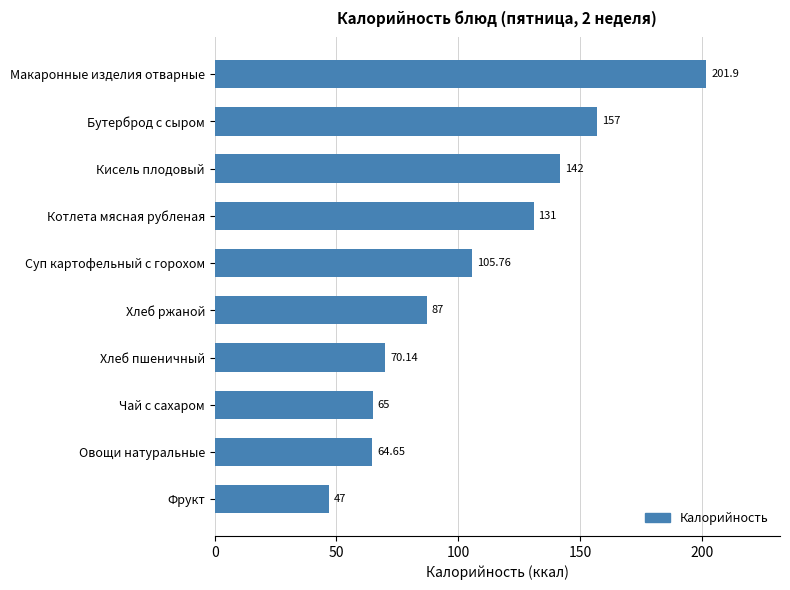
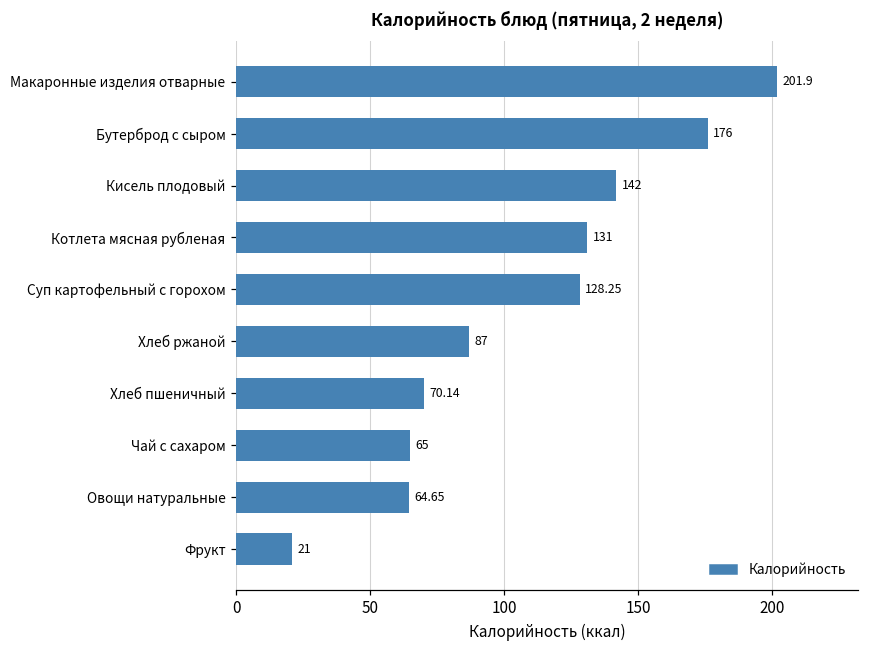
  {
    "Макаронные изделия отварные": 201.9,
-   "Бутерброд с сыром": 157,
+   "Бутерброд с сыром": 176,
    "Кисель плодовый": 142,
    "Котлета мясная рубленая": 131,
-   "Суп картофельный с горохом": 105.76,
+   "Суп картофельный с горохом": 128.25,
    "Хлеб ржаной": 87,
    "Хлеб пшеничный": 70.14,
    "Чай с сахаром": 65,
    "Овощи натуральные": 64.65,
-   "Фрукт": 47
+   "Фрукт": 21
  }
